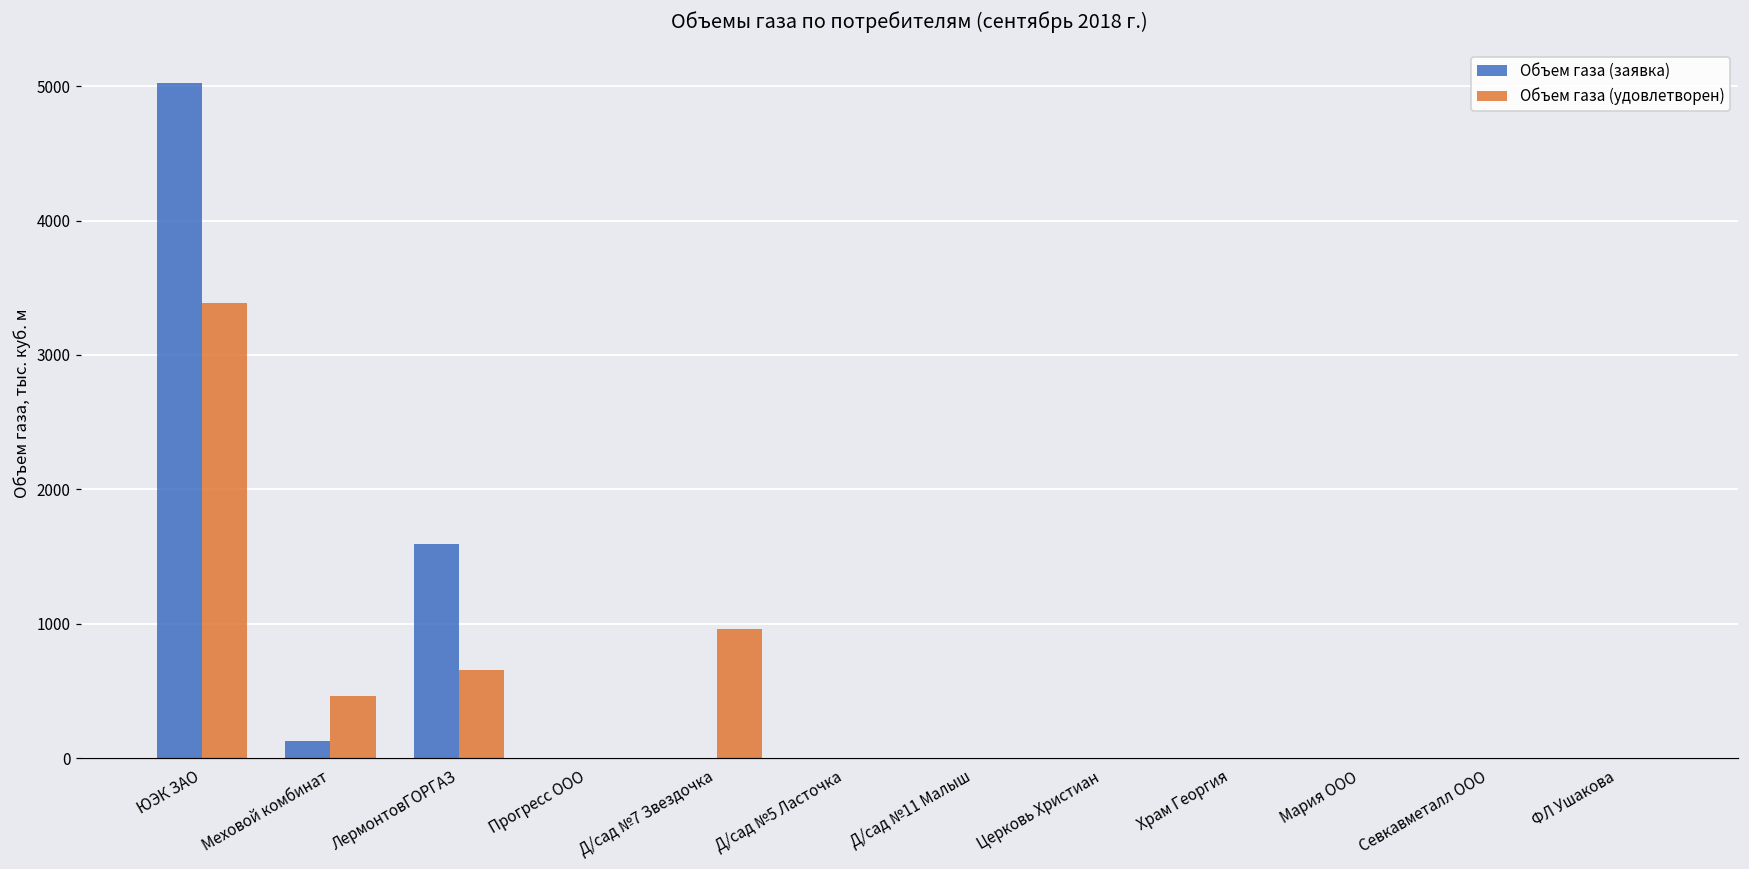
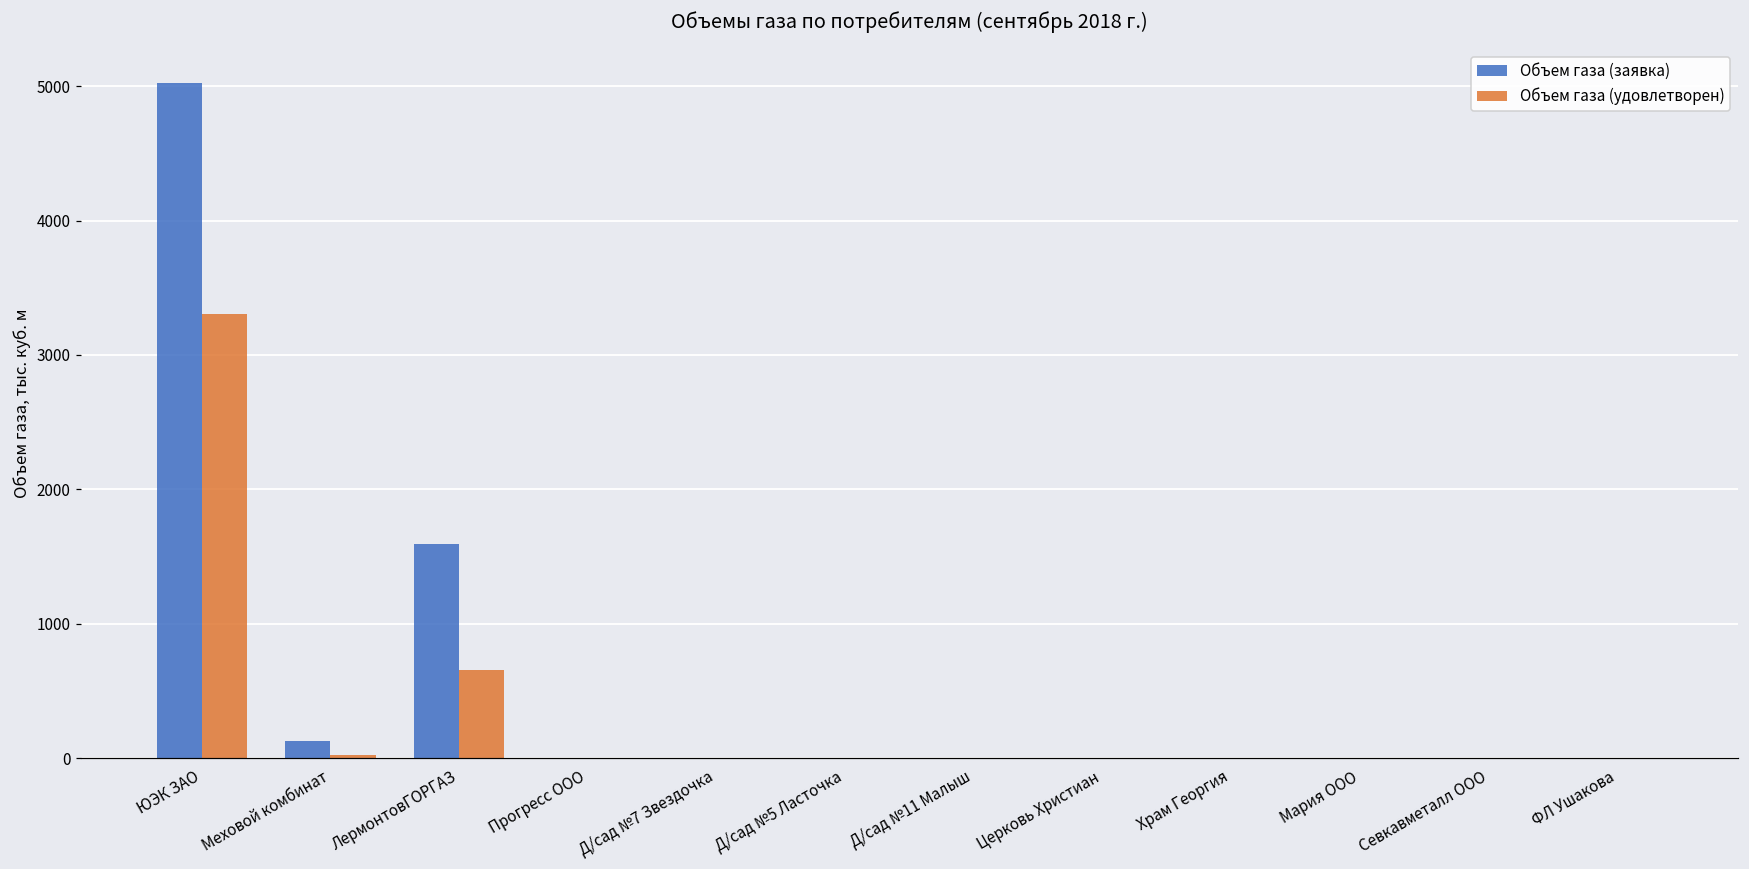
  {
    "Объем газа (заявка)": {
      "ЮЭК ЗАО": 5020,
      "Меховой комбинат": 120,
      "ЛермонтовГОРГАЗ": 1600
    },
    "Объем газа (удовлетворен)": {
-     "ЮЭК ЗАО": 3390,
-     "Меховой комбинат": 470,
+     "ЮЭК ЗАО": 3300,
+     "Меховой комбинат": 30,
      "ЛермонтовГОРГАЗ": 660,
      "Прогресс ООО": 0,
-     "Д/сад №7 Звездочка": 960
+     "Д/сад №7 Звездочка": 0
    }
  }
